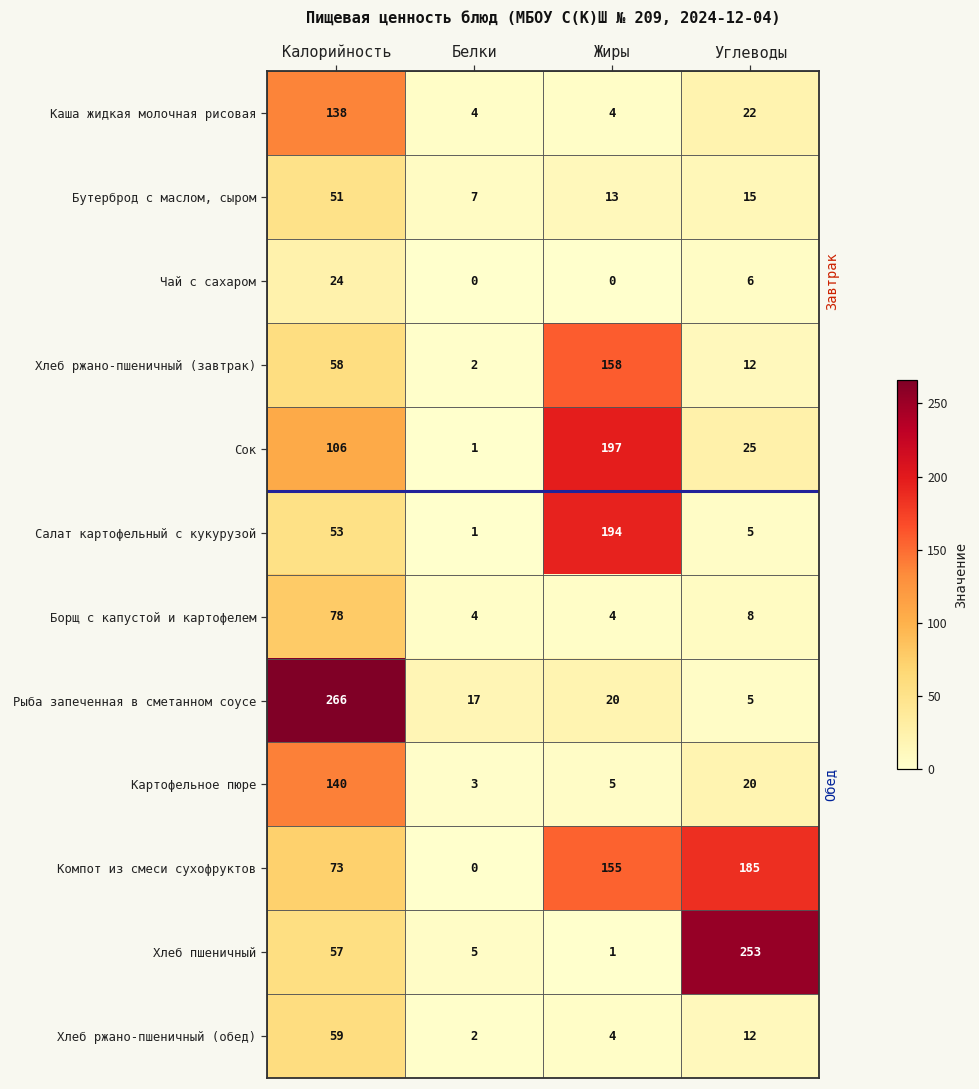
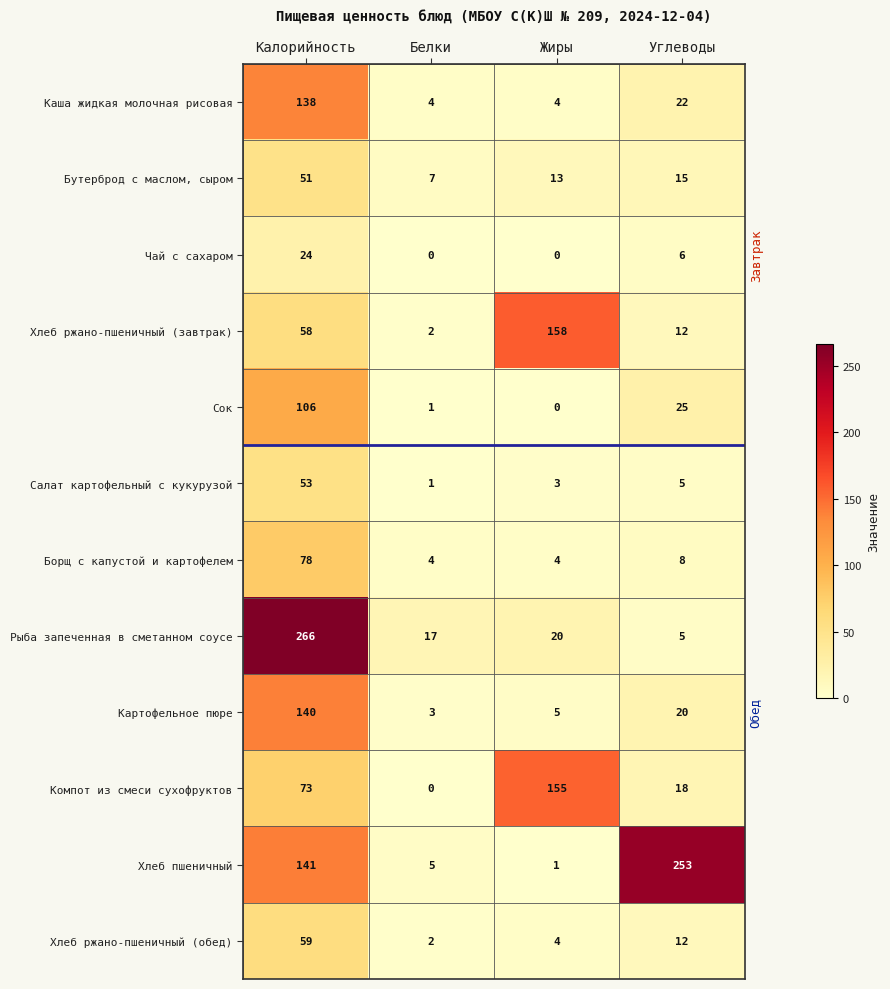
  {
    "Каша жидкая молочная рисовая": {
      "Калорийность": 138,
      "Белки": 4,
      "Жиры": 4,
      "Углеводы": 22
    },
    "Бутерброд с маслом, сыром": {
      "Калорийность": 51,
      "Белки": 7,
      "Жиры": 13,
      "Углеводы": 15
    },
    "Чай с сахаром": {
      "Калорийность": 24,
      "Белки": 0,
      "Жиры": 0,
      "Углеводы": 6
    },
    "Хлеб ржано-пшеничный (завтрак)": {
      "Калорийность": 58,
      "Белки": 2,
      "Жиры": 158,
      "Углеводы": 12
    },
    "Сок": {
      "Калорийность": 106,
      "Белки": 1,
-     "Жиры": 197,
+     "Жиры": 0,
      "Углеводы": 25
    },
    "Салат картофельный с кукурузой": {
      "Калорийность": 53,
      "Белки": 1,
-     "Жиры": 194,
+     "Жиры": 3,
      "Углеводы": 5
    },
    "Борщ с капустой и картофелем": {
      "Калорийность": 78,
      "Белки": 4,
      "Жиры": 4,
      "Углеводы": 8
    },
    "Рыба запеченная в сметанном соусе": {
      "Калорийность": 266,
      "Белки": 17,
      "Жиры": 20,
      "Углеводы": 5
    },
    "Картофельное пюре": {
      "Калорийность": 140,
      "Белки": 3,
      "Жиры": 5,
      "Углеводы": 20
    },
    "Компот из смеси сухофруктов": {
      "Калорийность": 73,
      "Белки": 0,
      "Жиры": 155,
-     "Углеводы": 185
+     "Углеводы": 18
    },
    "Хлеб пшеничный": {
-     "Калорийность": 57,
+     "Калорийность": 141,
      "Белки": 5,
      "Жиры": 1,
      "Углеводы": 253
    },
    "Хлеб ржано-пшеничный (обед)": {
      "Калорийность": 59,
      "Белки": 2,
      "Жиры": 4,
      "Углеводы": 12
    }
  }
